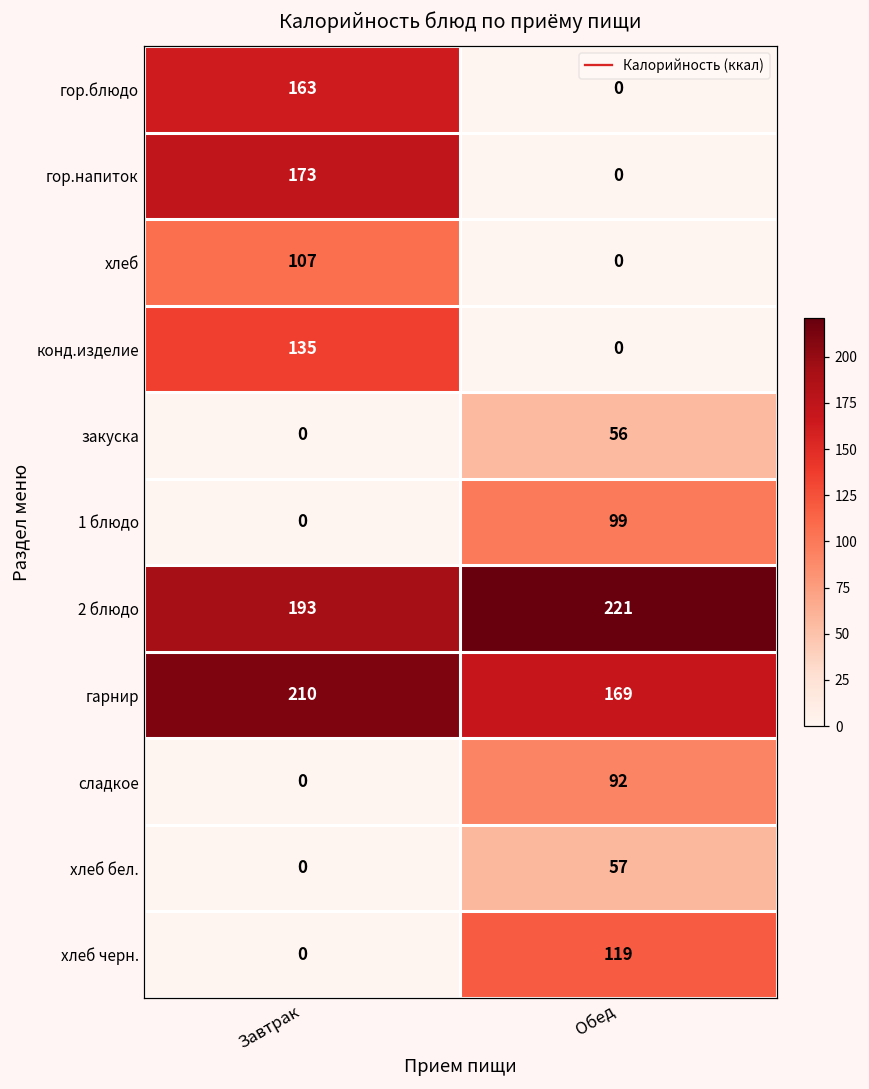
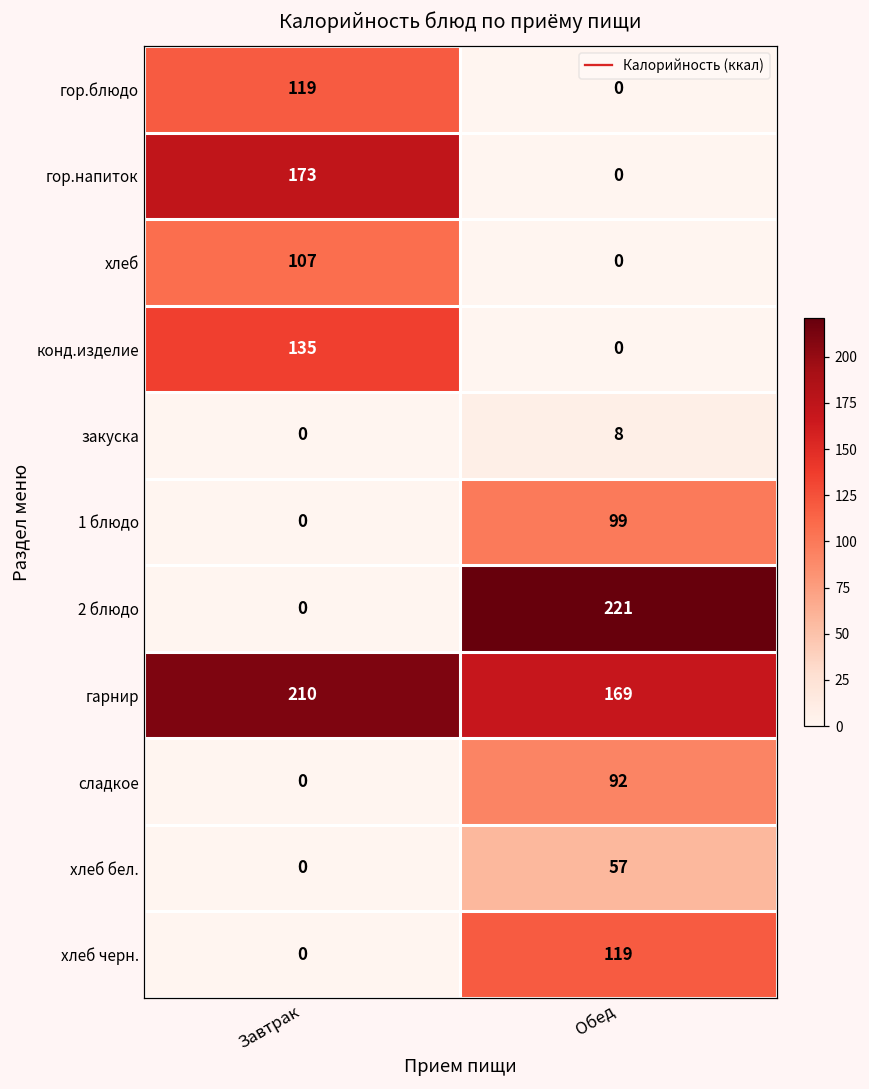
  {
    "гор.блюдо": {
-     "Завтрак": 163,
+     "Завтрак": 119,
      "Обед": 0
    },
    "гор.напиток": {
      "Завтрак": 173,
      "Обед": 0
    },
    "хлеб": {
      "Завтрак": 107,
      "Обед": 0
    },
    "конд.изделие": {
      "Завтрак": 135,
      "Обед": 0
    },
    "закуска": {
      "Завтрак": 0,
-     "Обед": 56
+     "Обед": 8
    },
    "1 блюдо": {
      "Завтрак": 0,
      "Обед": 99
    },
    "2 блюдо": {
-     "Завтрак": 193,
+     "Завтрак": 0,
      "Обед": 221
    },
    "гарнир": {
      "Завтрак": 210,
      "Обед": 169
    },
    "сладкое": {
      "Завтрак": 0,
      "Обед": 92
    },
    "хлеб бел.": {
      "Завтрак": 0,
      "Обед": 57
    },
    "хлеб черн.": {
      "Завтрак": 0,
      "Обед": 119
    }
  }
